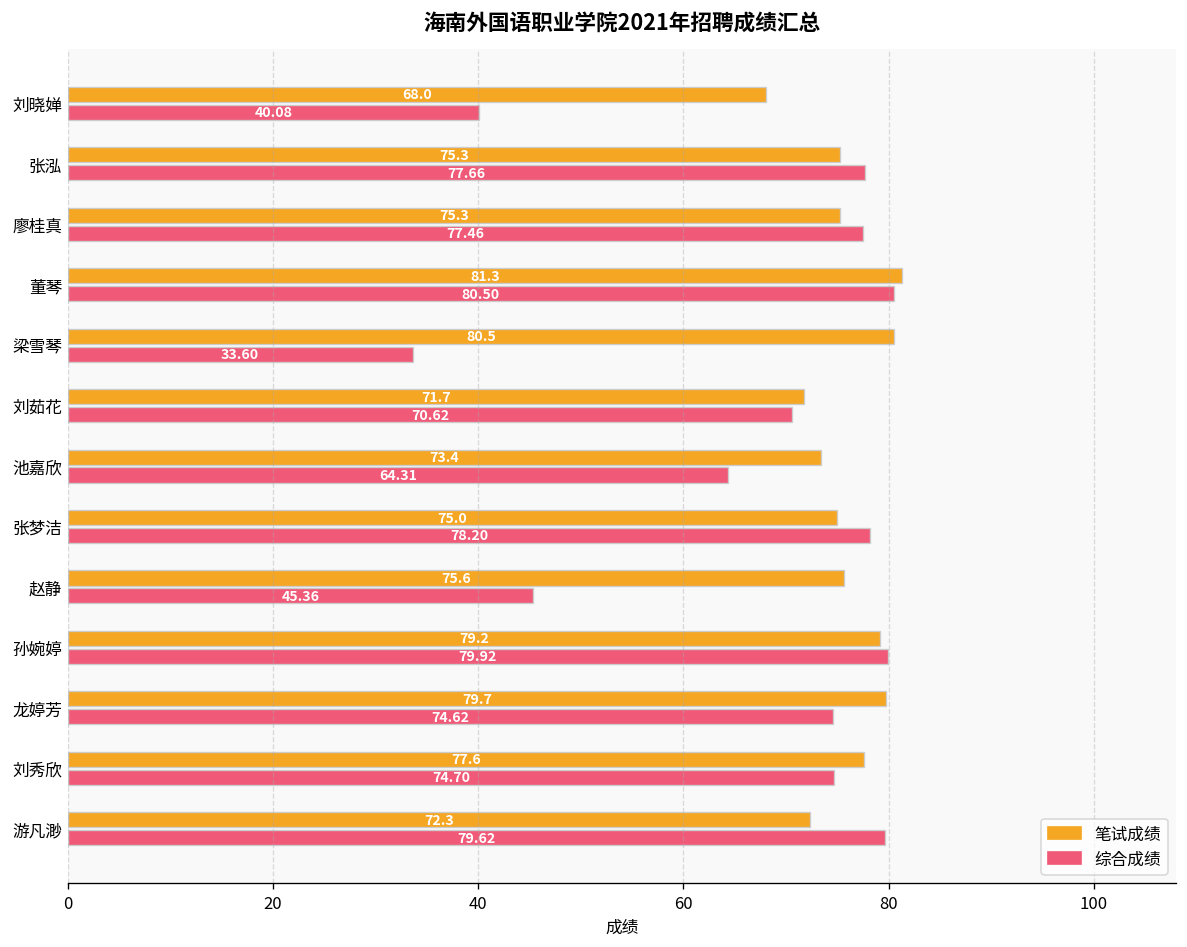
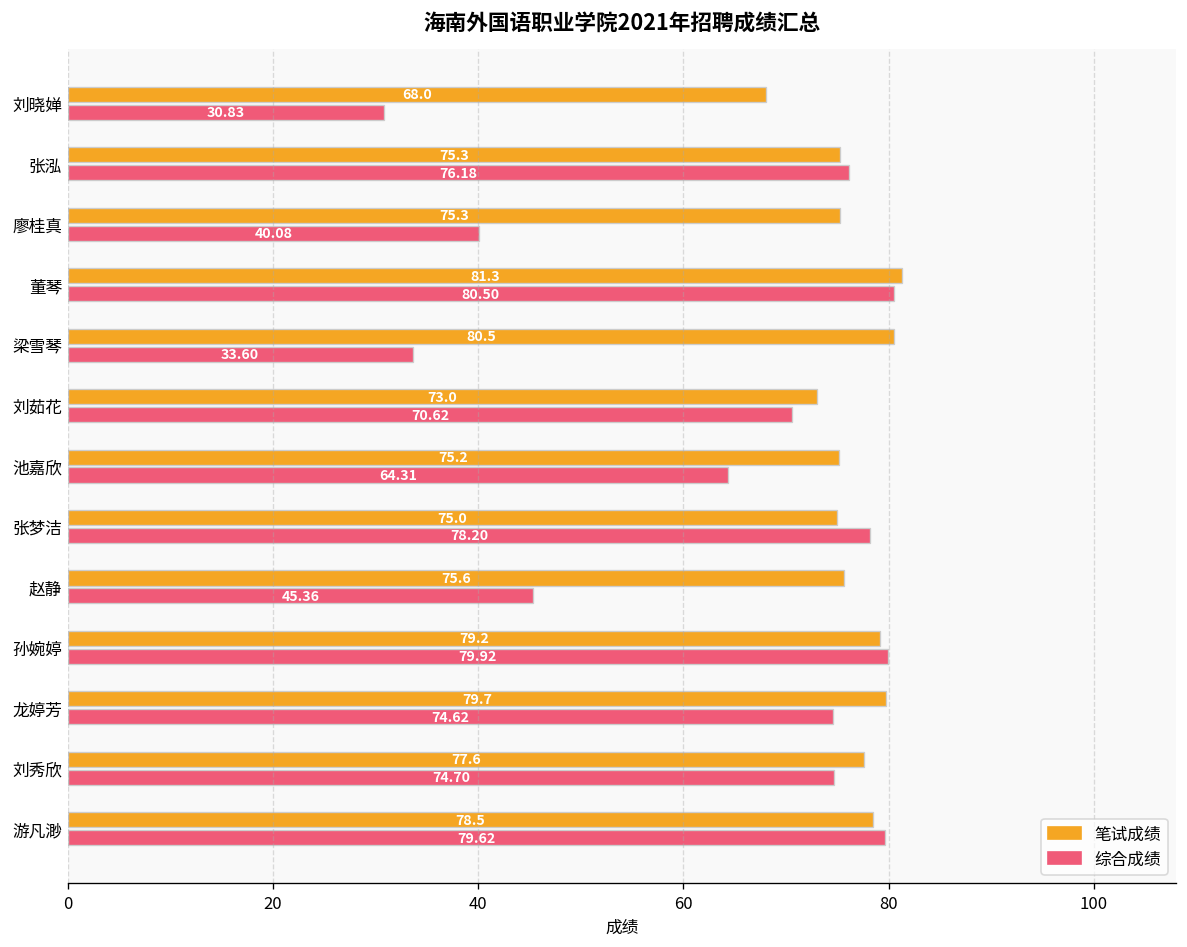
  {
    "笔试成绩": {
      "刘晓婵": 68.0,
      "张泓": 75.3,
      "廖桂真": 75.3,
      "董琴": 81.3,
      "梁雪琴": 80.5,
-     "刘茹花": 71.7,
-     "池嘉欣": 73.4,
+     "刘茹花": 73.0,
+     "池嘉欣": 75.2,
      "张梦洁": 75.0,
      "赵静": 75.6,
      "孙婉婷": 79.2,
      "龙婷芳": 79.7,
      "刘秀欣": 77.6,
-     "游凡渺": 72.3
+     "游凡渺": 78.5
    },
    "综合成绩": {
-     "刘晓婵": 40.08,
-     "张泓": 77.66,
-     "廖桂真": 77.46,
+     "刘晓婵": 30.83,
+     "张泓": 76.18,
+     "廖桂真": 40.08,
      "董琴": 80.50,
      "梁雪琴": 33.60,
      "刘茹花": 70.62,
      "池嘉欣": 64.31,
      "张梦洁": 78.20,
      "赵静": 45.36,
      "孙婉婷": 79.92,
      "龙婷芳": 74.62,
      "刘秀欣": 74.70,
      "游凡渺": 79.62
    }
  }
